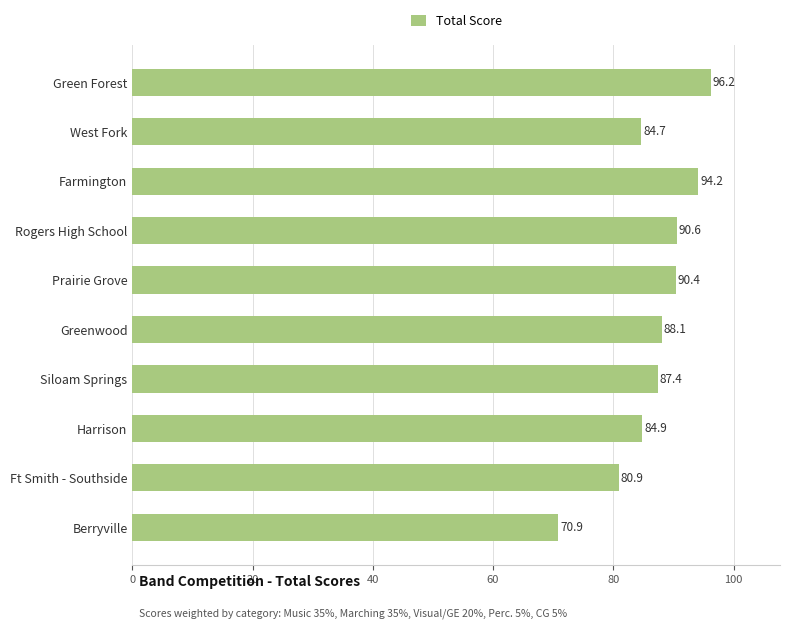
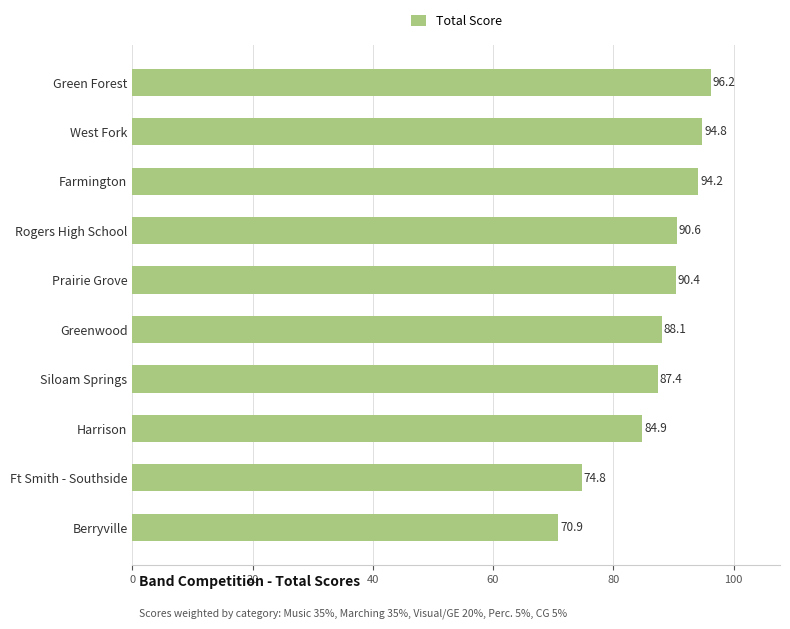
  {
    "Green Forest": 96.2,
-   "West Fork": 84.7,
+   "West Fork": 94.8,
    "Farmington": 94.2,
    "Rogers High School": 90.6,
    "Prairie Grove": 90.4,
    "Greenwood": 88.1,
    "Siloam Springs": 87.4,
    "Harrison": 84.9,
-   "Ft Smith - Southside": 80.9,
+   "Ft Smith - Southside": 74.8,
    "Berryville": 70.9
  }
